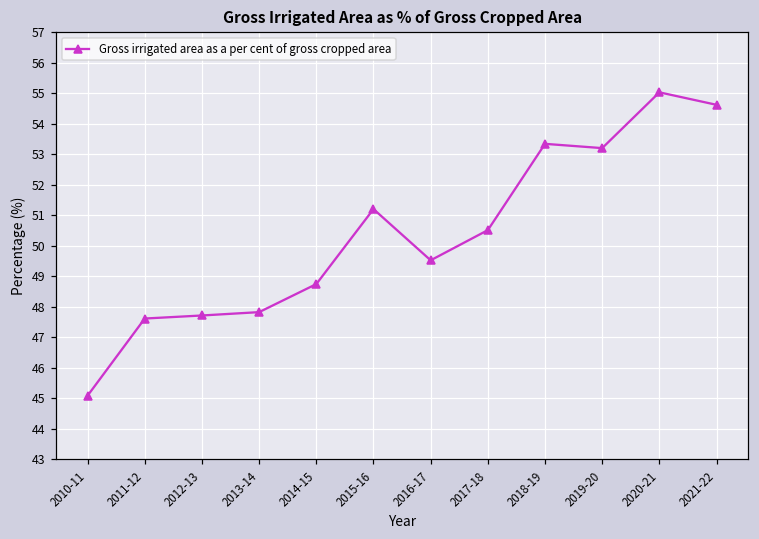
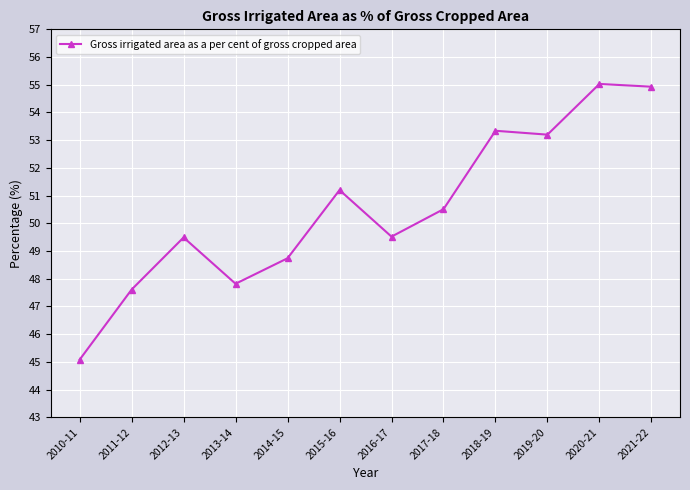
  {
    "2010-11": 45.1,
    "2011-12": 47.6,
-   "2012-13": 47.7,
+   "2012-13": 49.5,
    "2013-14": 47.8,
    "2014-15": 48.7,
    "2015-16": 51.2,
    "2016-17": 49.5,
    "2017-18": 50.5,
    "2018-19": 53.3,
    "2019-20": 53.2,
    "2020-21": 55.0,
-   "2021-22": 54.6
+   "2021-22": 54.9
  }
